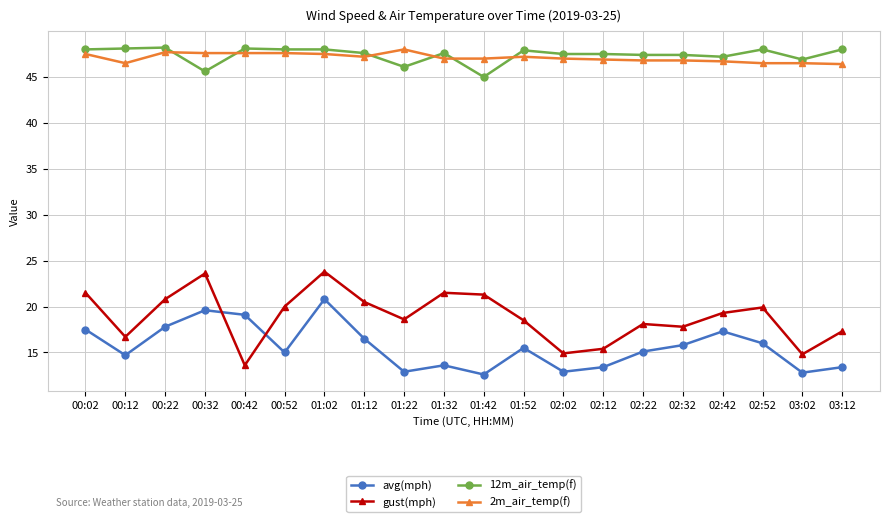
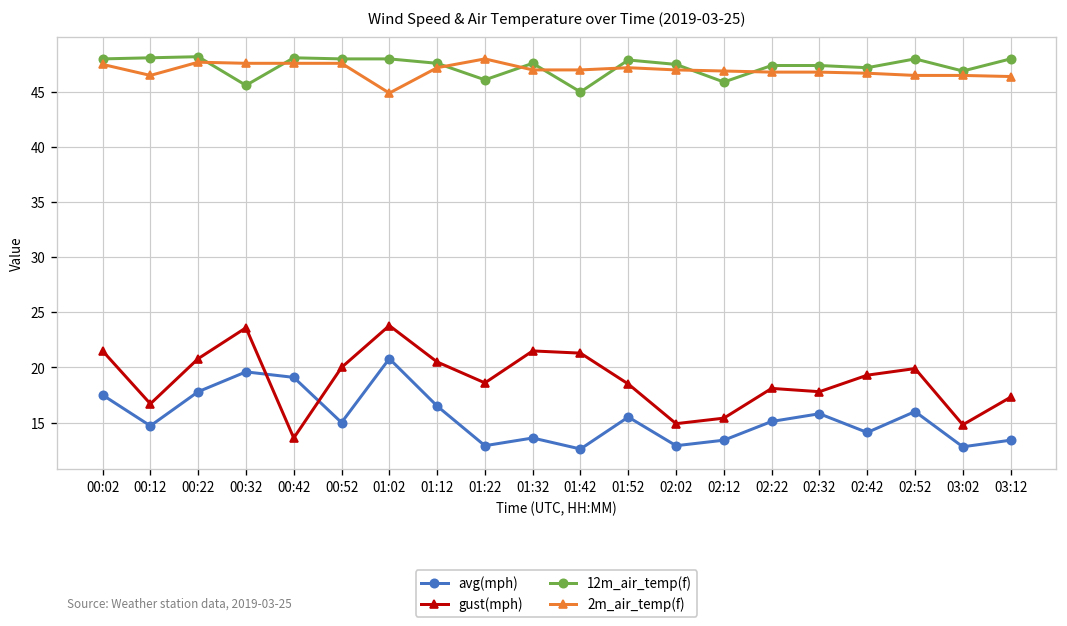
  {
    "avg(mph)": {
      "00:02": 18,
      "00:12": 15,
      "00:22": 18,
      "00:32": 20,
      "00:42": 19,
      "00:52": 15,
      "01:02": 21,
      "01:12": 17,
      "01:22": 13,
      "01:32": 14,
      "01:42": 13,
      "01:52": 16,
      "02:02": 13,
      "02:12": 13,
      "02:22": 15,
      "02:32": 16,
-     "02:42": 17,
+     "02:42": 14,
      "02:52": 16,
      "03:02": 13,
      "03:12": 13
    },
    "gust(mph)": {
      "00:02": 22,
      "00:12": 17,
      "00:22": 21,
      "00:32": 24,
      "00:42": 14,
      "00:52": 20,
      "01:02": 24,
      "01:12": 21,
      "01:22": 19,
      "01:32": 22,
      "01:42": 21,
      "01:52": 19,
      "02:02": 15,
      "02:12": 15,
      "02:22": 18,
      "02:32": 18,
      "02:42": 19,
      "02:52": 20,
      "03:02": 15,
      "03:12": 17
    },
    "12m_air_temp(f)": {
      "00:02": 48,
      "00:12": 48,
      "00:22": 48,
      "00:32": 46,
      "00:42": 48,
      "00:52": 48,
      "01:02": 48,
      "01:12": 48,
      "01:22": 46,
      "01:32": 48,
      "01:42": 45,
      "01:52": 48,
      "02:02": 48,
-     "02:12": 48,
+     "02:12": 46,
      "02:22": 47,
      "02:32": 47,
      "02:42": 47,
      "02:52": 48,
      "03:02": 47,
      "03:12": 48
    },
    "2m_air_temp(f)": {
      "00:02": 48,
      "00:12": 47,
      "00:22": 48,
      "00:32": 48,
      "00:42": 48,
      "00:52": 48,
-     "01:02": 48,
+     "01:02": 45,
      "01:12": 47,
      "01:22": 48,
      "01:32": 47,
      "01:42": 47,
      "01:52": 47,
      "02:02": 47,
      "02:12": 47,
      "02:22": 47,
      "02:32": 47,
      "02:42": 47,
      "02:52": 47,
      "03:02": 47,
      "03:12": 46
    }
  }
